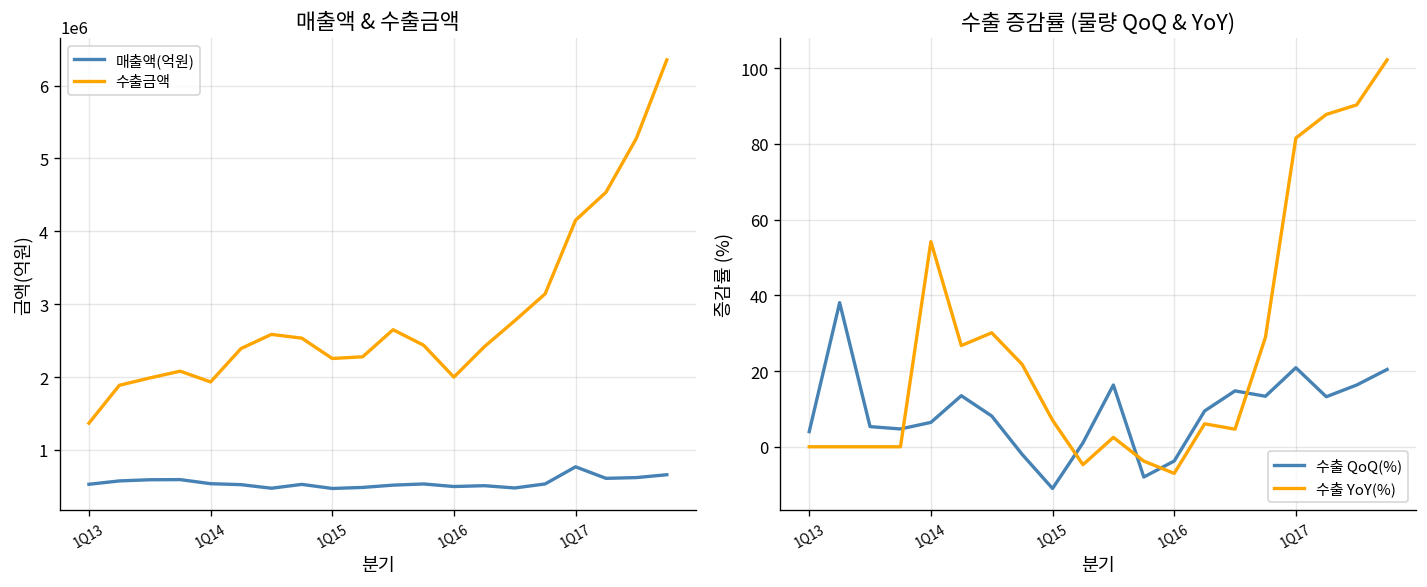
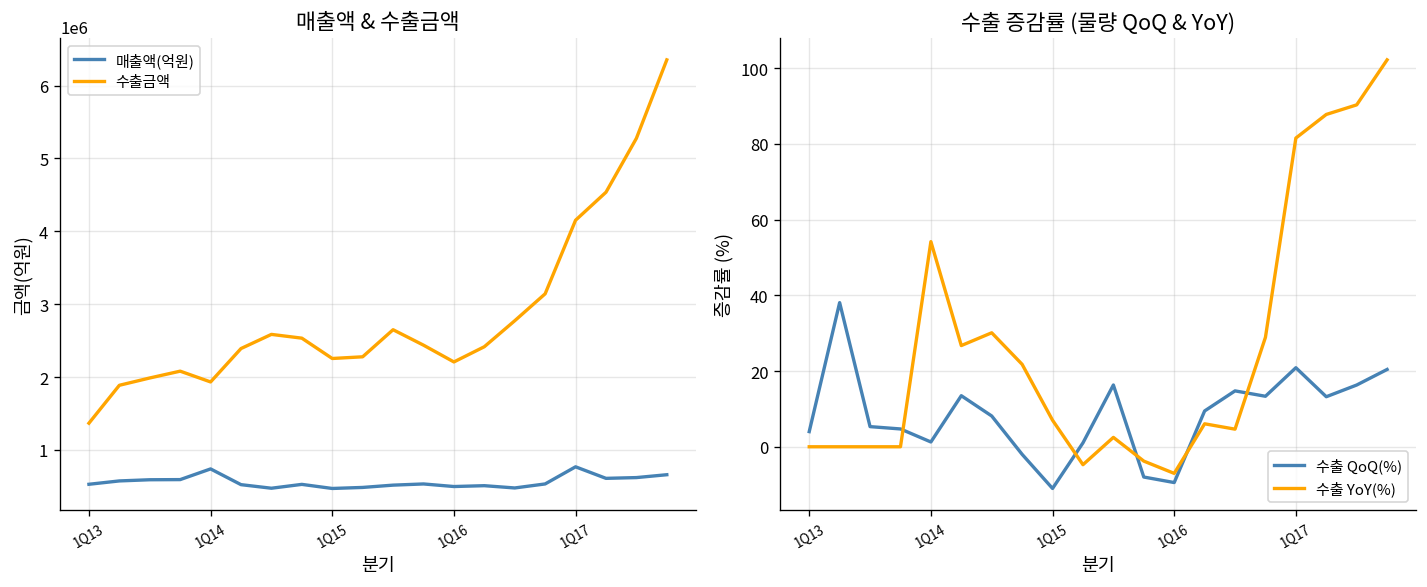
  {
    "매출액 & 수출금액": {
      "매출액(억원)": {
        "1Q13": 500000,
-       "1Q14": 500000,
+       "1Q14": 700000,
        "1Q15": 500000,
        "1Q16": 500000,
        "1Q17": 800000
      },
      "수출금액": {
        "1Q13": 1400000,
        "1Q14": 1900000,
        "1Q15": 2300000,
-       "1Q16": 2000000,
+       "1Q16": 2200000,
        "1Q17": 4200000
      }
    },
    "수출 증감률 (물량 QoQ & YoY)": {
      "수출 QoQ(%)": {
        "1Q13": 4,
-       "1Q14": 6,
+       "1Q14": 1,
        "1Q15": -11,
-       "1Q16": -4,
+       "1Q16": -9,
        "1Q17": 21
      },
      "수출 YoY(%)": {
        "1Q13": 0,
        "1Q14": 54,
        "1Q15": 7,
        "1Q16": -7,
        "1Q17": 82
      }
    }
  }
